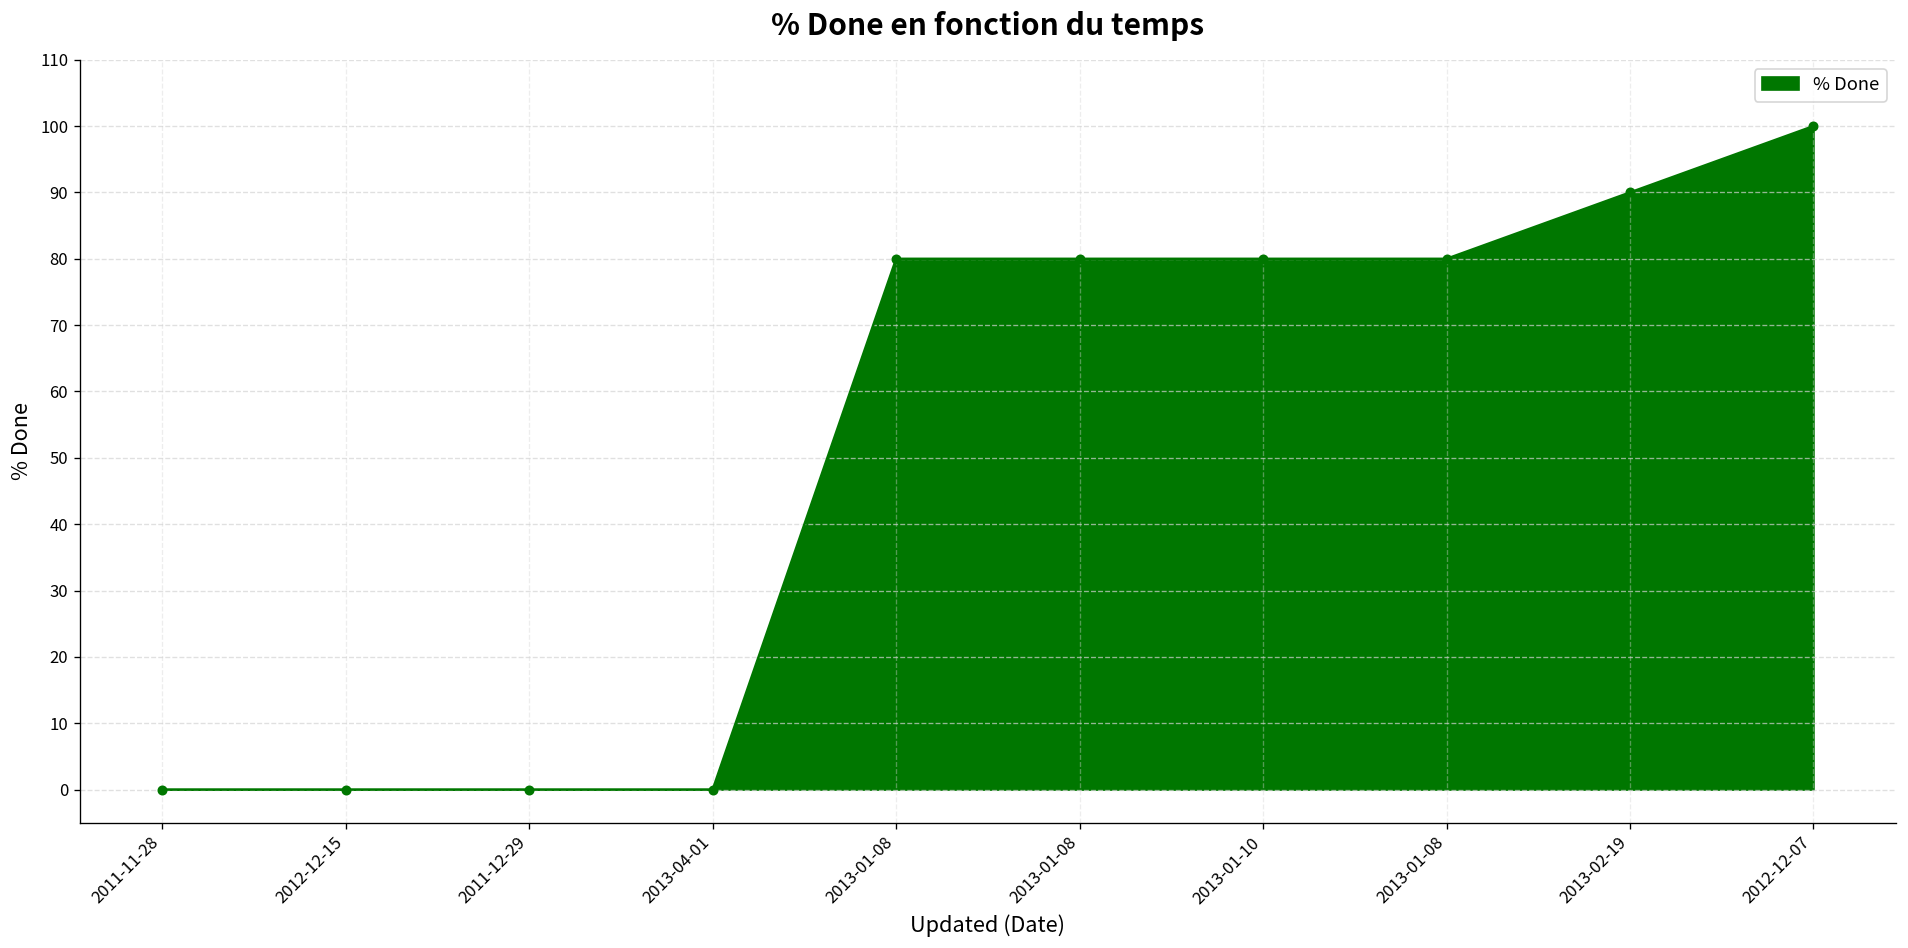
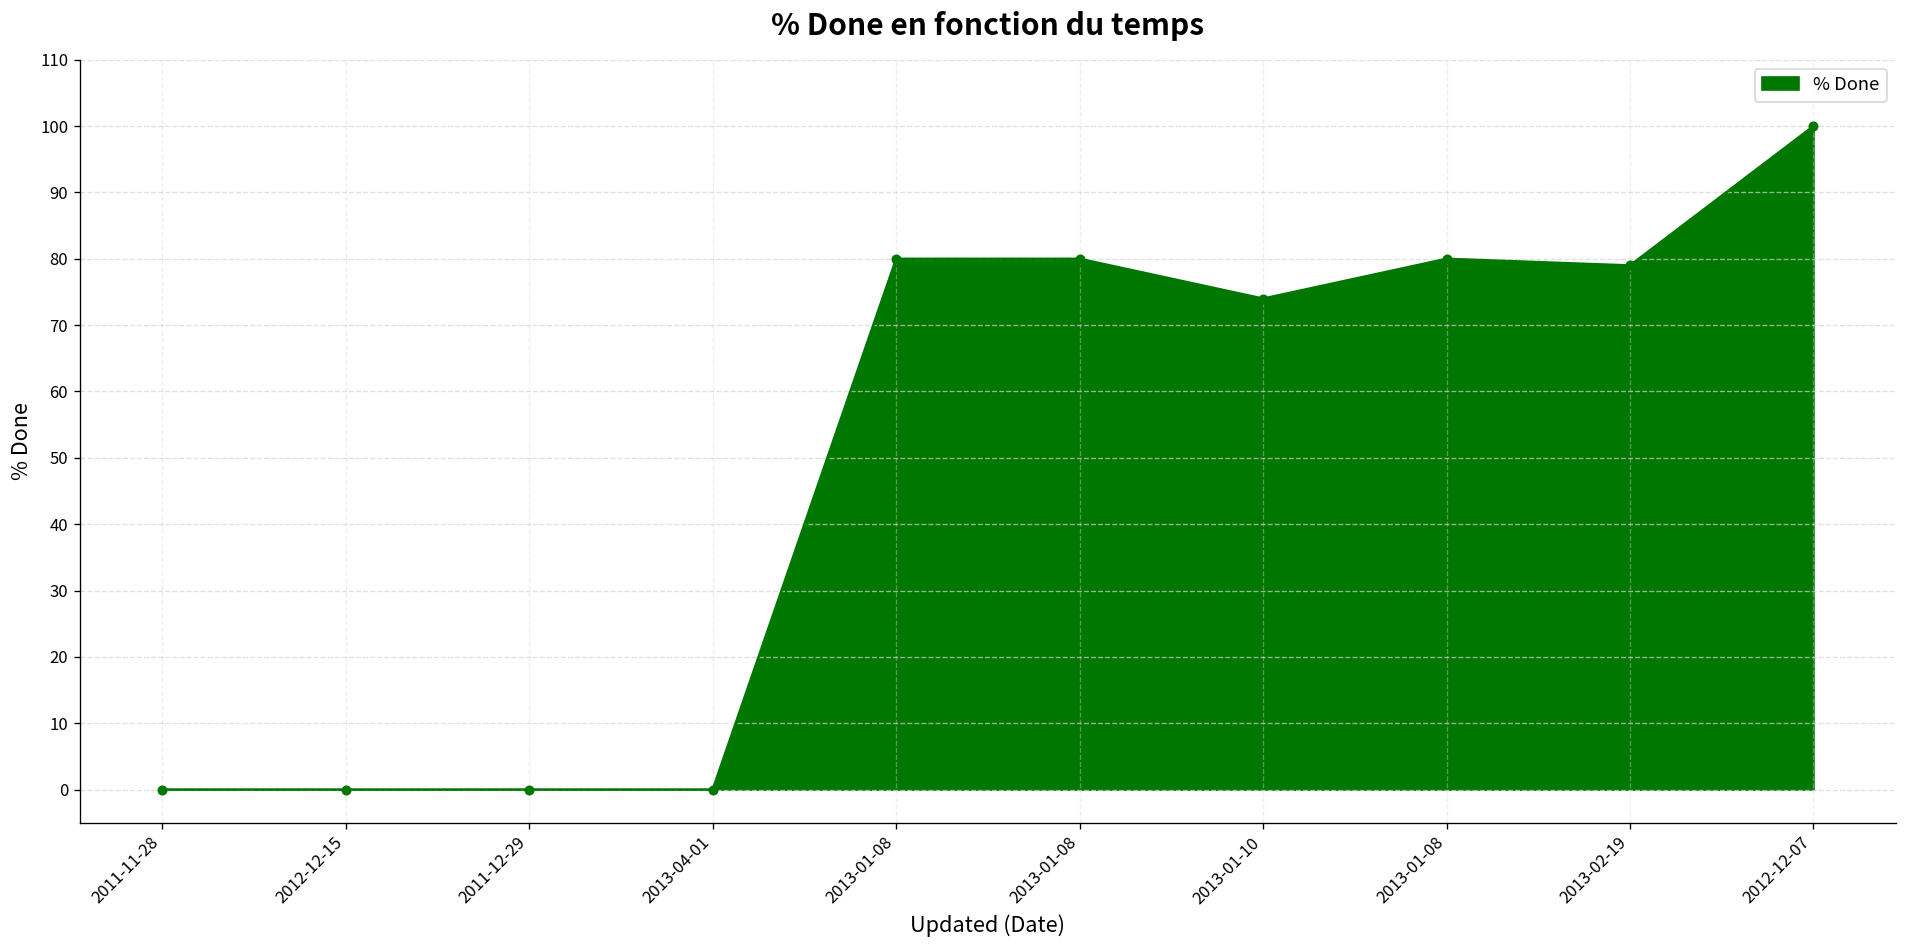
  {
    "2011-11-28": 0,
    "2012-12-15": 0,
    "2011-12-29": 0,
    "2013-04-01": 0,
-   "2013-01-10": 80,
-   "2013-02-19": 90,
+   "2013-01-10": 74,
+   "2013-02-19": 79,
    "2012-12-07": 100
  }
